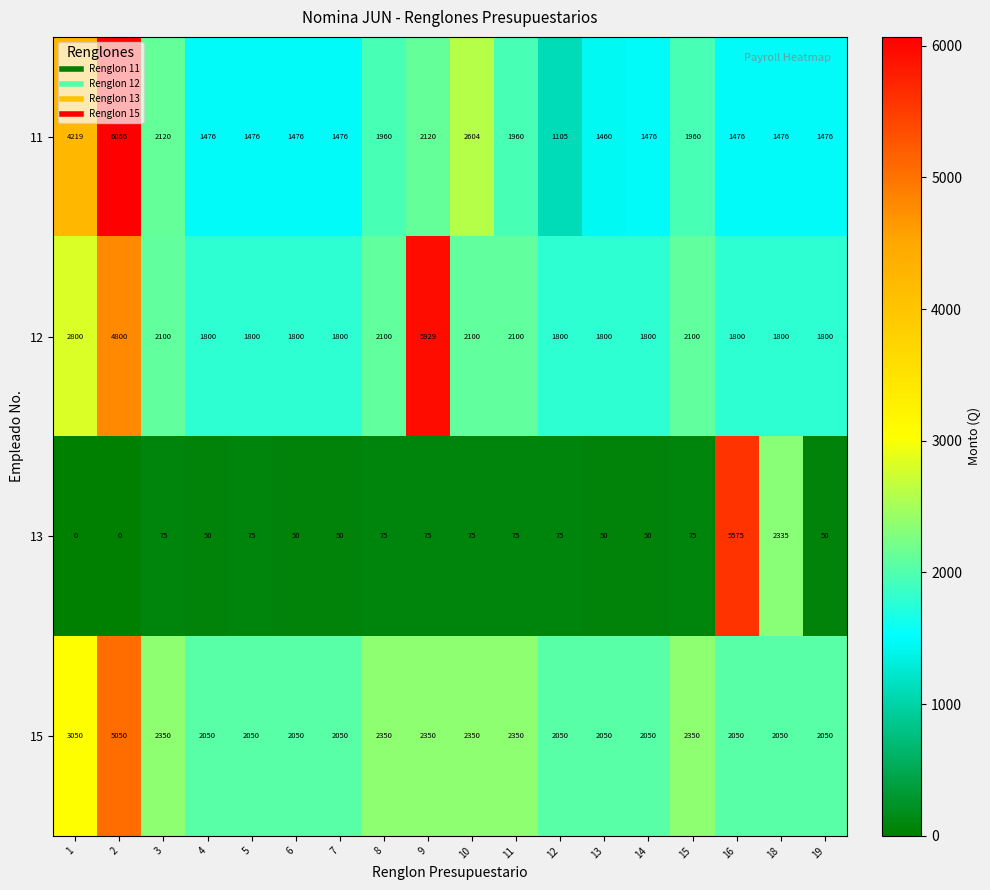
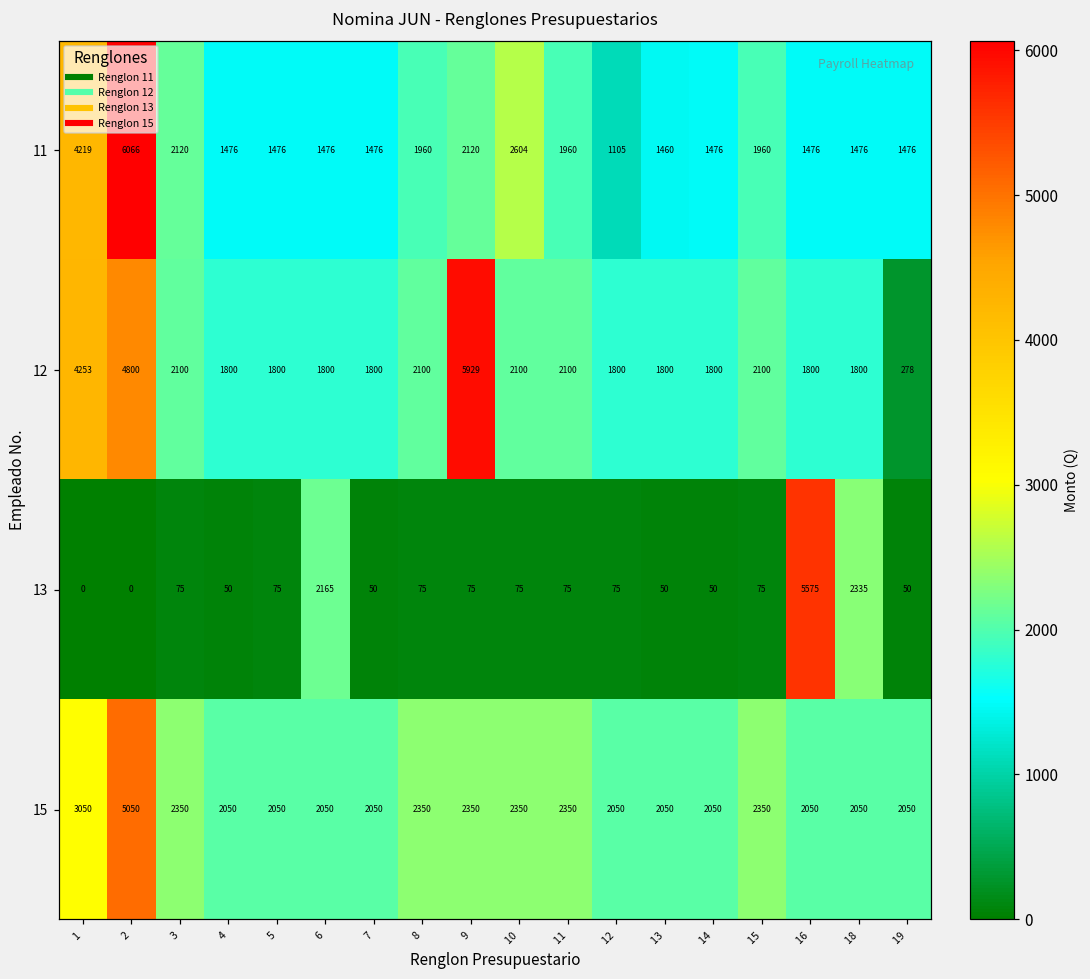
  {
    "11": {
      "1": 4219,
      "2": 6066,
      "3": 2120,
      "4": 1476,
      "5": 1476,
      "6": 1476,
      "7": 1476,
      "8": 1960,
      "9": 2120,
      "10": 2604,
      "11": 1960,
      "12": 1105,
      "13": 1460,
      "14": 1476,
      "15": 1960,
      "16": 1476,
      "19": 1476
    },
    "12": {
-     "1": 2800,
+     "1": 4253,
      "2": 4800,
      "3": 2100,
      "4": 1800,
      "5": 1800,
      "6": 1800,
      "7": 1800,
      "8": 2100,
      "9": 5929,
      "10": 2100,
      "11": 2100,
      "12": 1800,
      "13": 1800,
      "14": 1800,
      "15": 2100,
      "16": 1800,
      "18": 1800,
-     "19": 1800
+     "19": 278
    },
    "13": {
      "1": 0,
      "2": 0,
      "3": 75,
      "4": 50,
      "5": 75,
-     "6": 50,
+     "6": 2165,
      "7": 50,
      "8": 75,
      "9": 75,
      "10": 75,
      "11": 75,
      "12": 75,
      "13": 50,
      "14": 50,
      "15": 75,
      "16": 5575,
      "18": 2335,
      "19": 50
    },
    "15": {
      "1": 3050,
      "2": 5050,
      "3": 2350,
      "4": 2050,
      "5": 2050,
      "6": 2050,
      "7": 2050,
      "8": 2350,
      "9": 2350,
      "10": 2350,
      "11": 2350,
      "12": 2050,
      "13": 2050,
      "14": 2050,
      "15": 2350,
      "16": 2050,
      "18": 2050,
      "19": 2050
    }
  }
